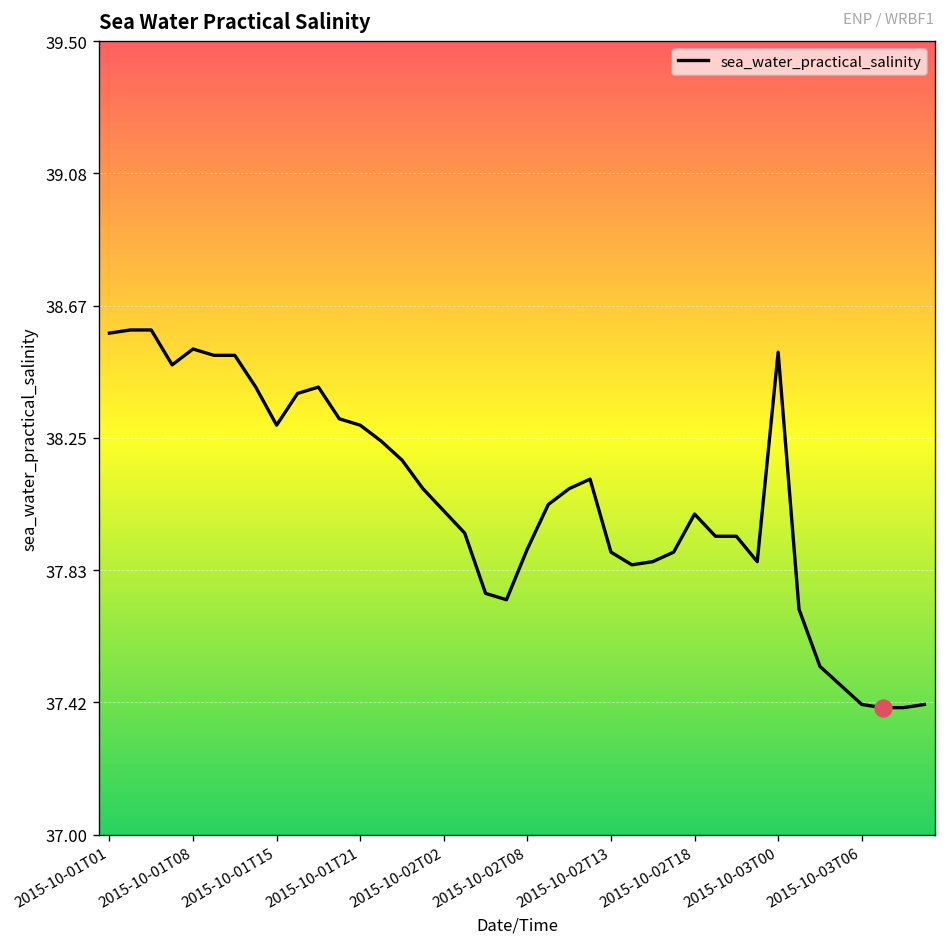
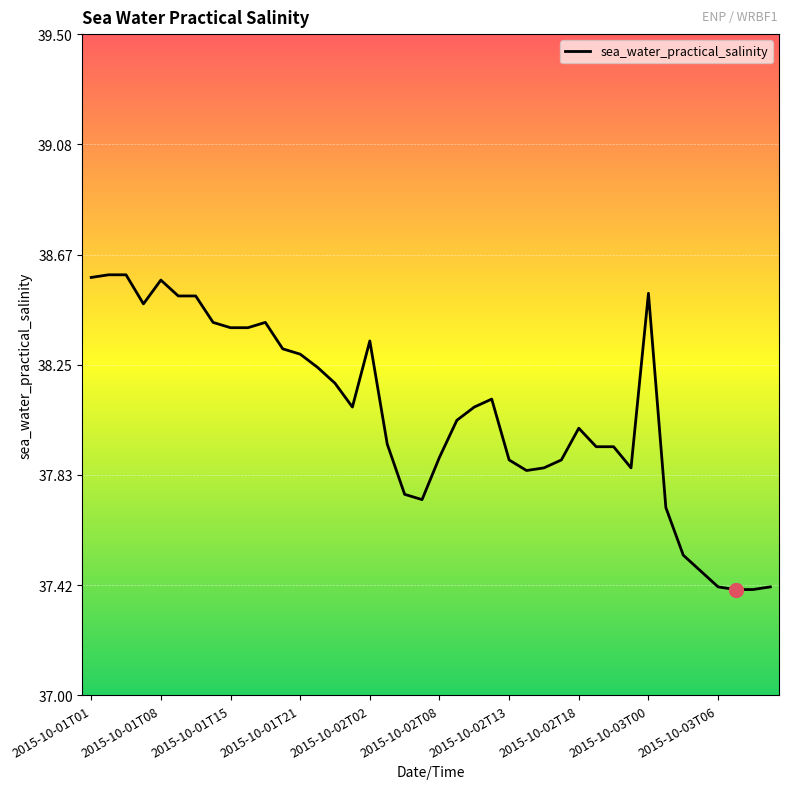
  {
    "sea_water_practical_salinity": {
      "2015-10-01T01": 38.58,
-     "2015-10-01T08": 38.53,
-     "2015-10-01T15": 38.29,
+     "2015-10-01T08": 38.57,
+     "2015-10-01T15": 38.39,
      "2015-10-01T21": 38.29,
-     "2015-10-02T02": 38.02,
+     "2015-10-02T02": 38.34,
      "2015-10-02T08": 37.90,
      "2015-10-02T13": 37.89,
      "2015-10-02T18": 38.01,
      "2015-10-03T00": 38.52,
      "2015-10-03T06": 37.41
    }
  }
